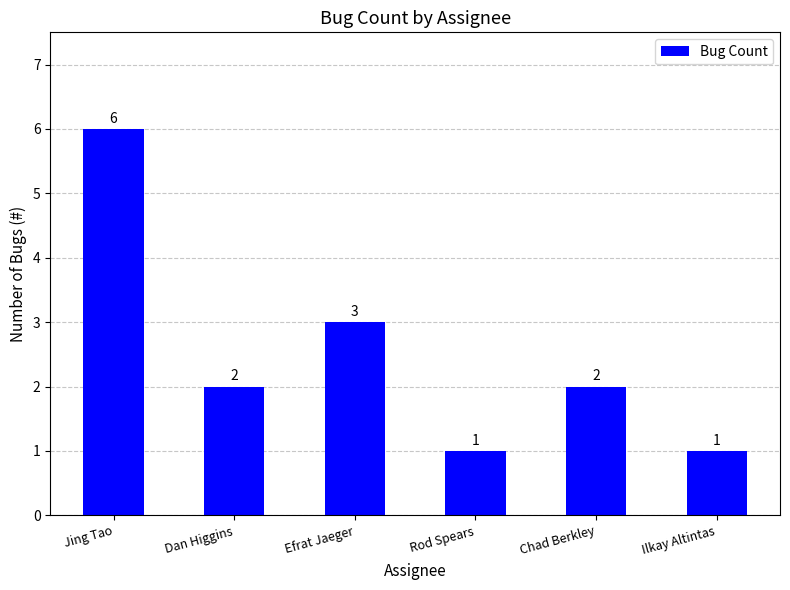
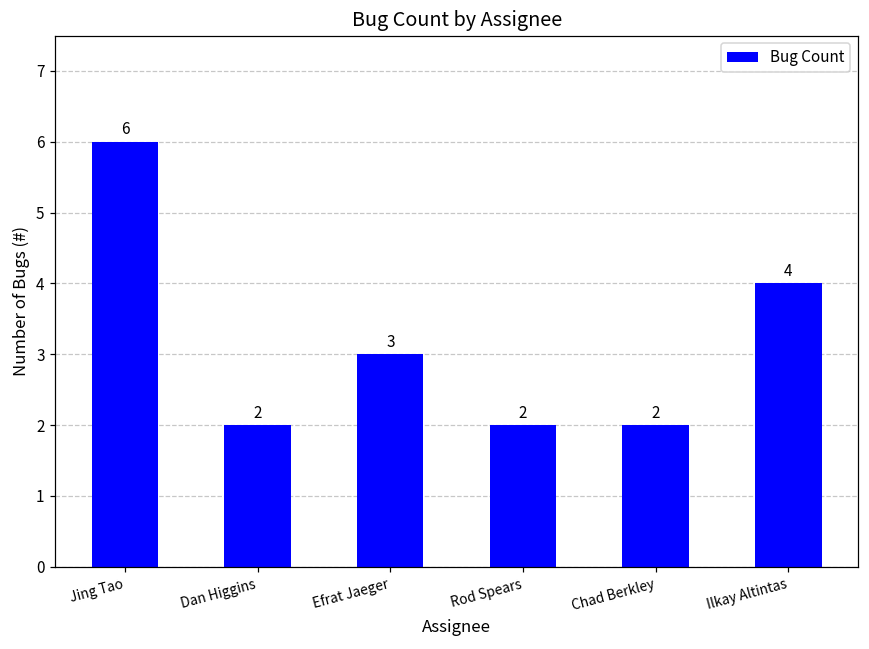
  {
    "Jing Tao": 6,
    "Dan Higgins": 2,
    "Efrat Jaeger": 3,
-   "Rod Spears": 1,
+   "Rod Spears": 2,
    "Chad Berkley": 2,
-   "Ilkay Altintas": 1
+   "Ilkay Altintas": 4
  }
